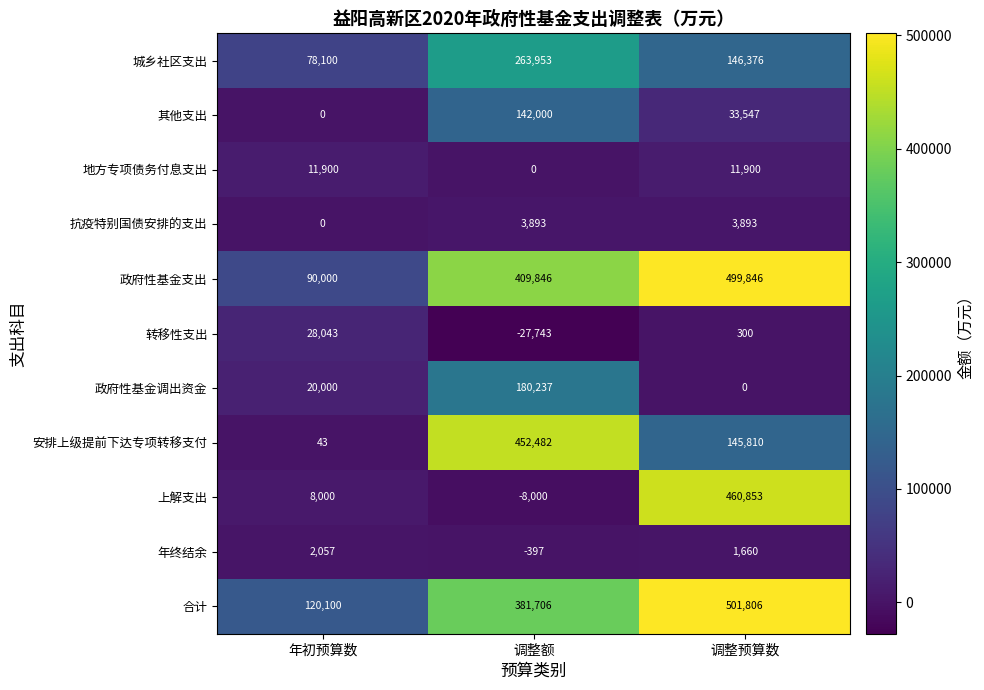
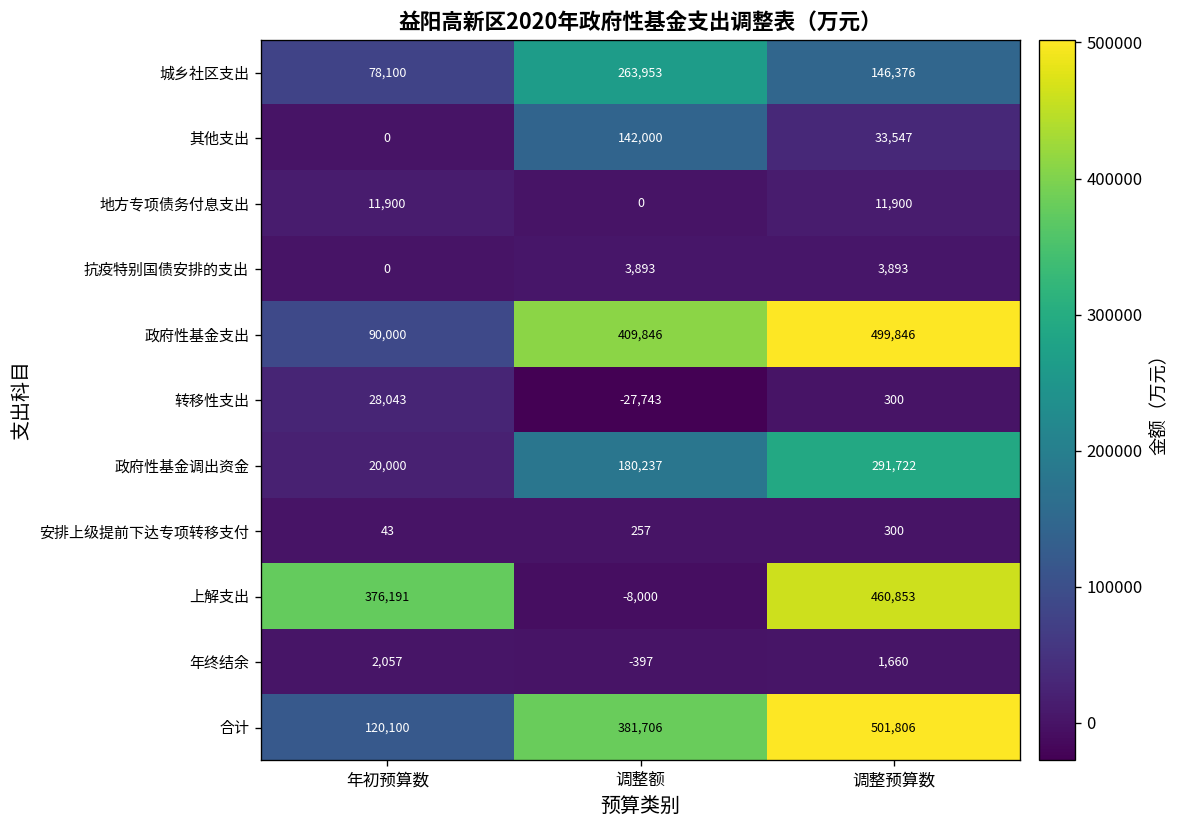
  {
    "城乡社区支出": {
      "年初预算数": "78,100",
      "调整额": "263,953",
      "调整预算数": "146,376"
    },
    "其他支出": {
      "年初预算数": "0",
      "调整额": "142,000",
      "调整预算数": "33,547"
    },
    "地方专项债务付息支出": {
      "年初预算数": "11,900",
      "调整额": "0",
      "调整预算数": "11,900"
    },
    "抗疫特别国债安排的支出": {
      "年初预算数": "0",
      "调整额": "3,893",
      "调整预算数": "3,893"
    },
    "政府性基金支出": {
      "年初预算数": "90,000",
      "调整额": "409,846",
      "调整预算数": "499,846"
    },
    "转移性支出": {
      "年初预算数": "28,043",
      "调整额": "-27,743",
      "调整预算数": "300"
    },
    "政府性基金调出资金": {
      "年初预算数": "20,000",
      "调整额": "180,237",
-     "调整预算数": "0"
+     "调整预算数": "291,722"
    },
    "安排上级提前下达专项转移支付": {
      "年初预算数": "43",
-     "调整额": "452,482",
-     "调整预算数": "145,810"
+     "调整额": "257",
+     "调整预算数": "300"
    },
    "上解支出": {
-     "年初预算数": "8,000",
+     "年初预算数": "376,191",
      "调整额": "-8,000",
      "调整预算数": "460,853"
    },
    "年终结余": {
      "年初预算数": "2,057",
      "调整额": "-397",
      "调整预算数": "1,660"
    },
    "合计": {
      "年初预算数": "120,100",
      "调整额": "381,706",
      "调整预算数": "501,806"
    }
  }
